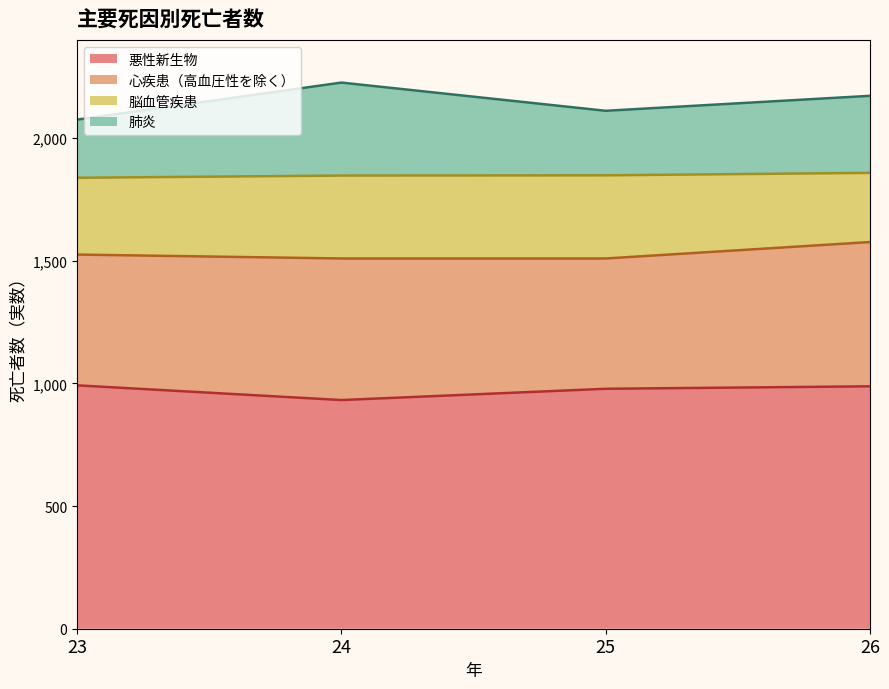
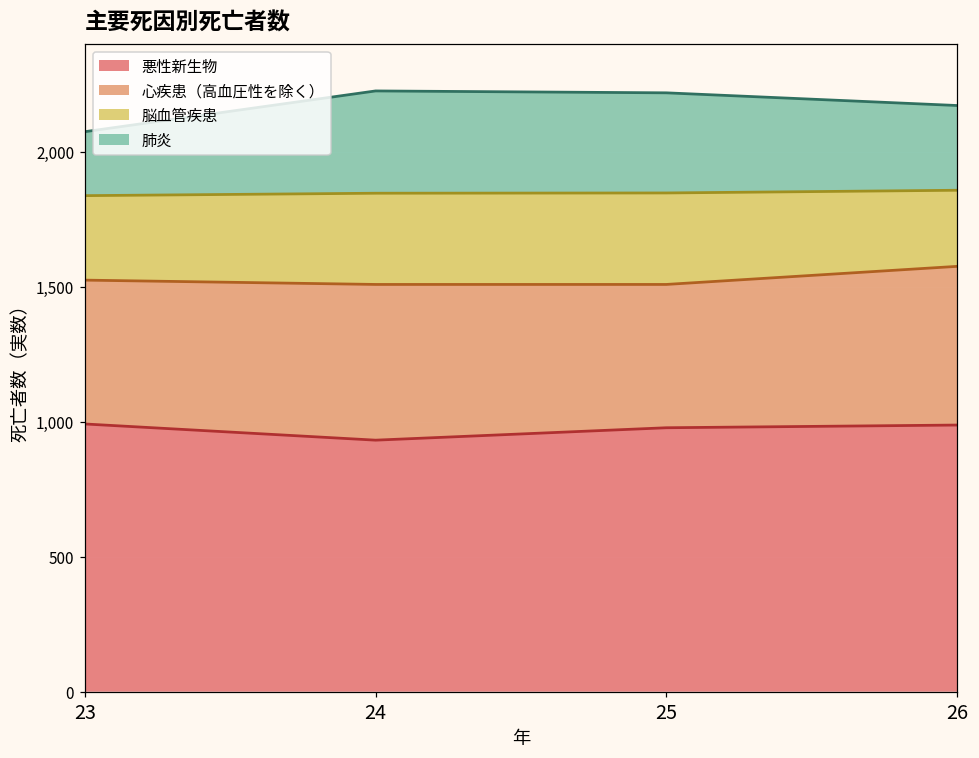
  {
    "肺炎": {
      "23": 240,
      "24": 380,
-     "25": 260,
+     "25": 370,
      "26": 310
    }
  }
